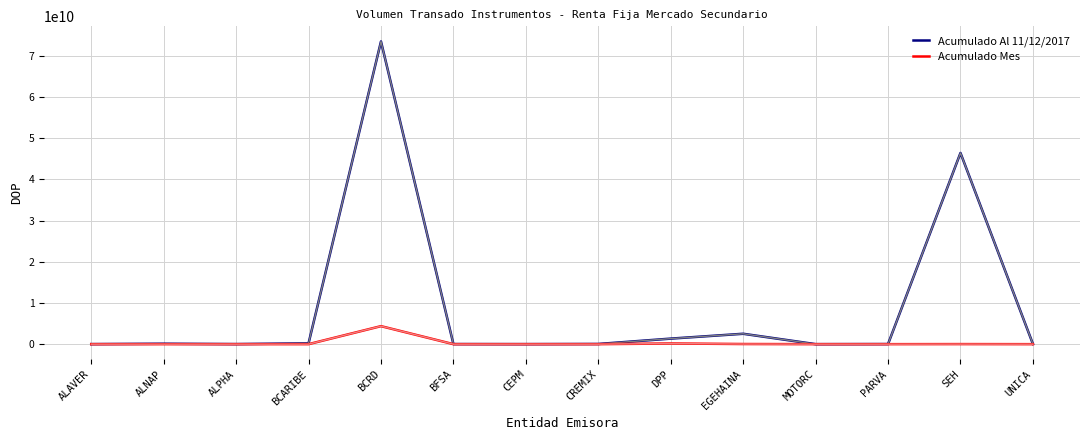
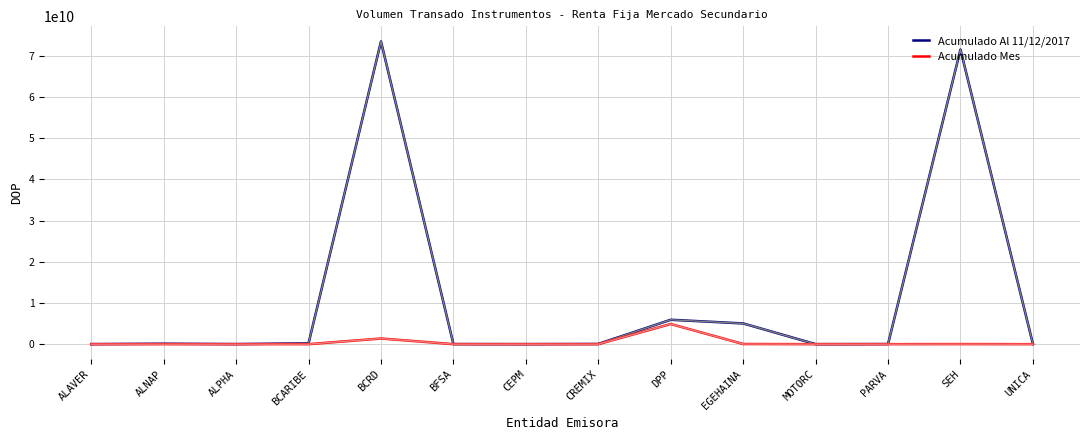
  {
    "Acumulado Al 11/12/2017": {
      "BCRD": 73000000000,
-     "DPP": 1000000000,
-     "EGEHAINA": 3000000000,
-     "SEH": 46000000000
+     "DPP": 6000000000,
+     "EGEHAINA": 5000000000,
+     "SEH": 72000000000
    },
    "Acumulado Mes": {
-     "BCRD": 4000000000,
-     "DPP": 0,
+     "BCRD": 1000000000,
+     "DPP": 5000000000,
      "EGEHAINA": 0,
      "SEH": 0
    }
  }
